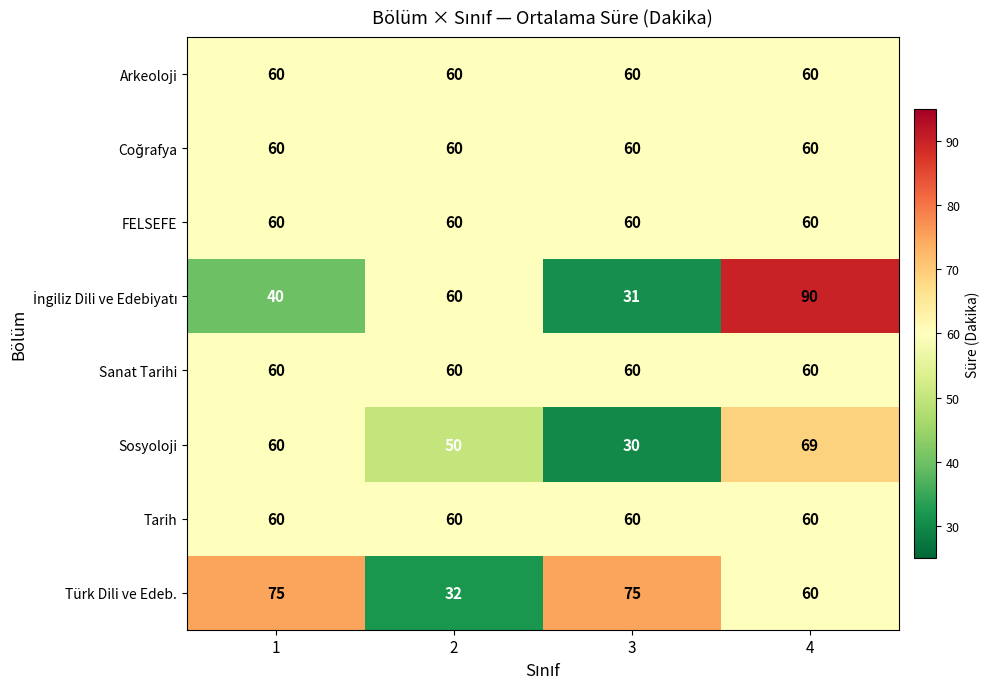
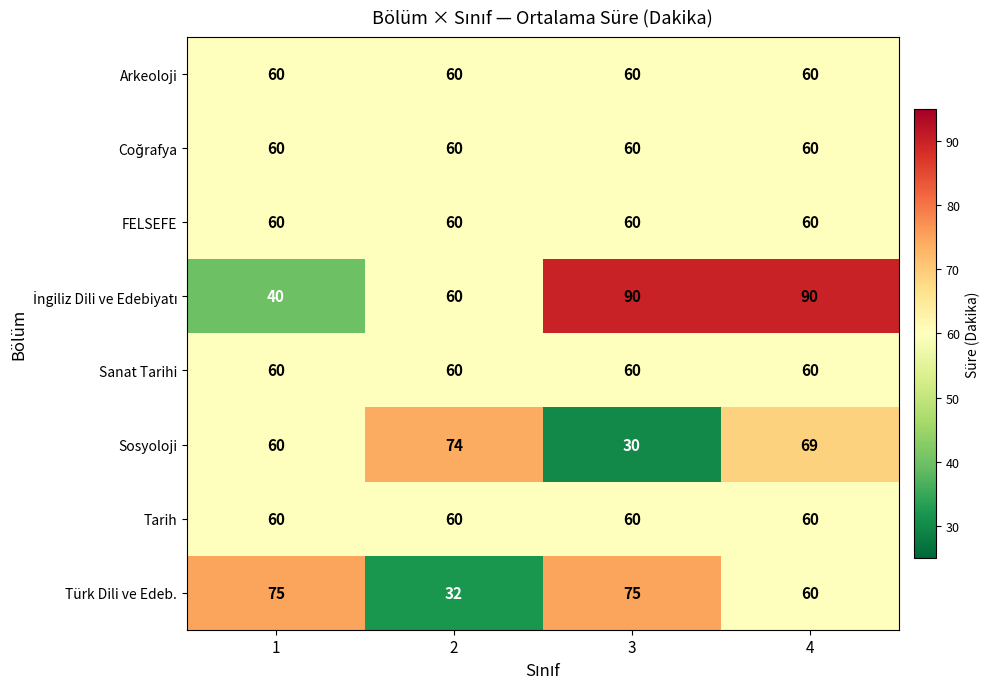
  {
    "Arkeoloji": {
      "1": 60,
      "2": 60,
      "3": 60,
      "4": 60
    },
    "Coğrafya": {
      "1": 60,
      "2": 60,
      "3": 60,
      "4": 60
    },
    "FELSEFE": {
      "1": 60,
      "2": 60,
      "3": 60,
      "4": 60
    },
    "İngiliz Dili ve Edebiyatı": {
      "1": 40,
      "2": 60,
-     "3": 31,
+     "3": 90,
      "4": 90
    },
    "Sanat Tarihi": {
      "1": 60,
      "2": 60,
      "3": 60,
      "4": 60
    },
    "Sosyoloji": {
      "1": 60,
-     "2": 50,
+     "2": 74,
      "3": 30,
      "4": 69
    },
    "Tarih": {
      "1": 60,
      "2": 60,
      "3": 60,
      "4": 60
    },
    "Türk Dili ve Edeb.": {
      "1": 75,
      "2": 32,
      "3": 75,
      "4": 60
    }
  }
